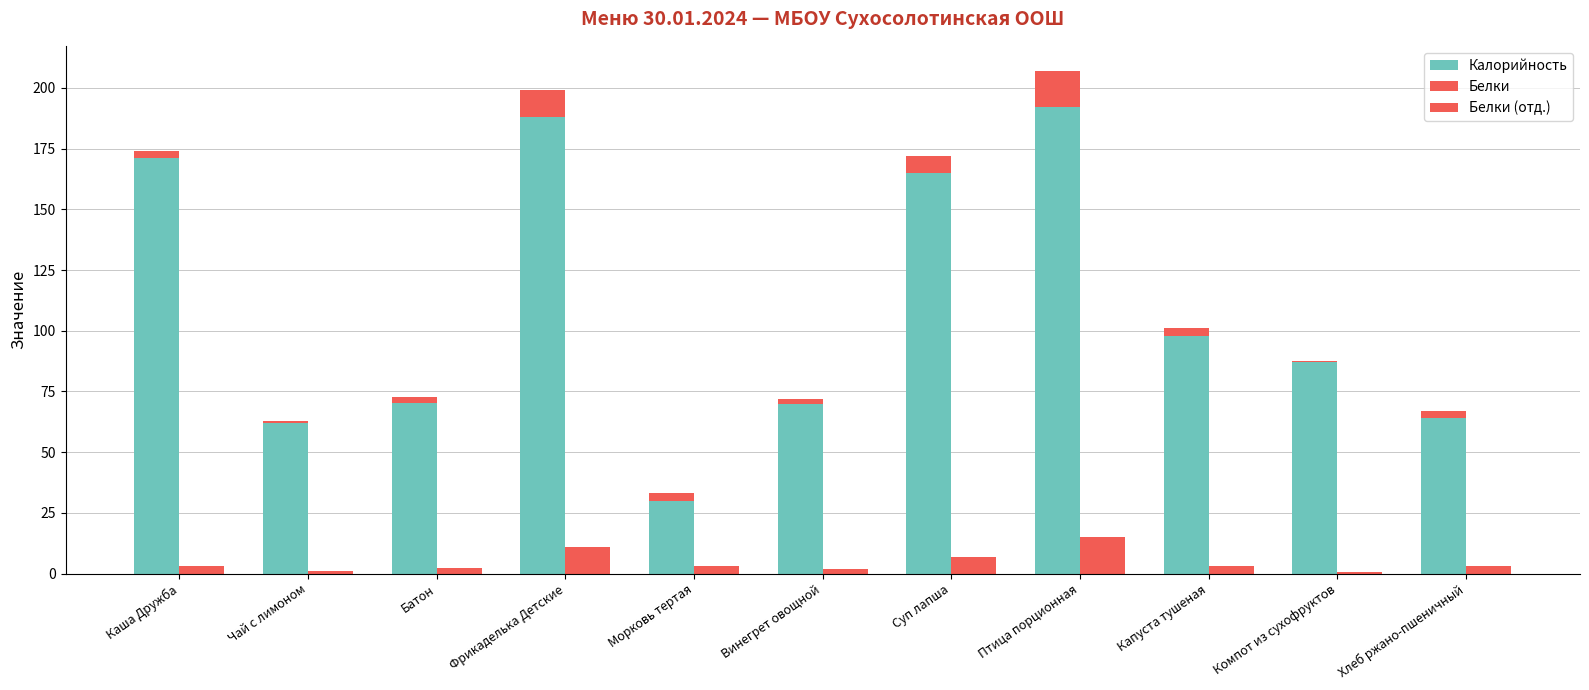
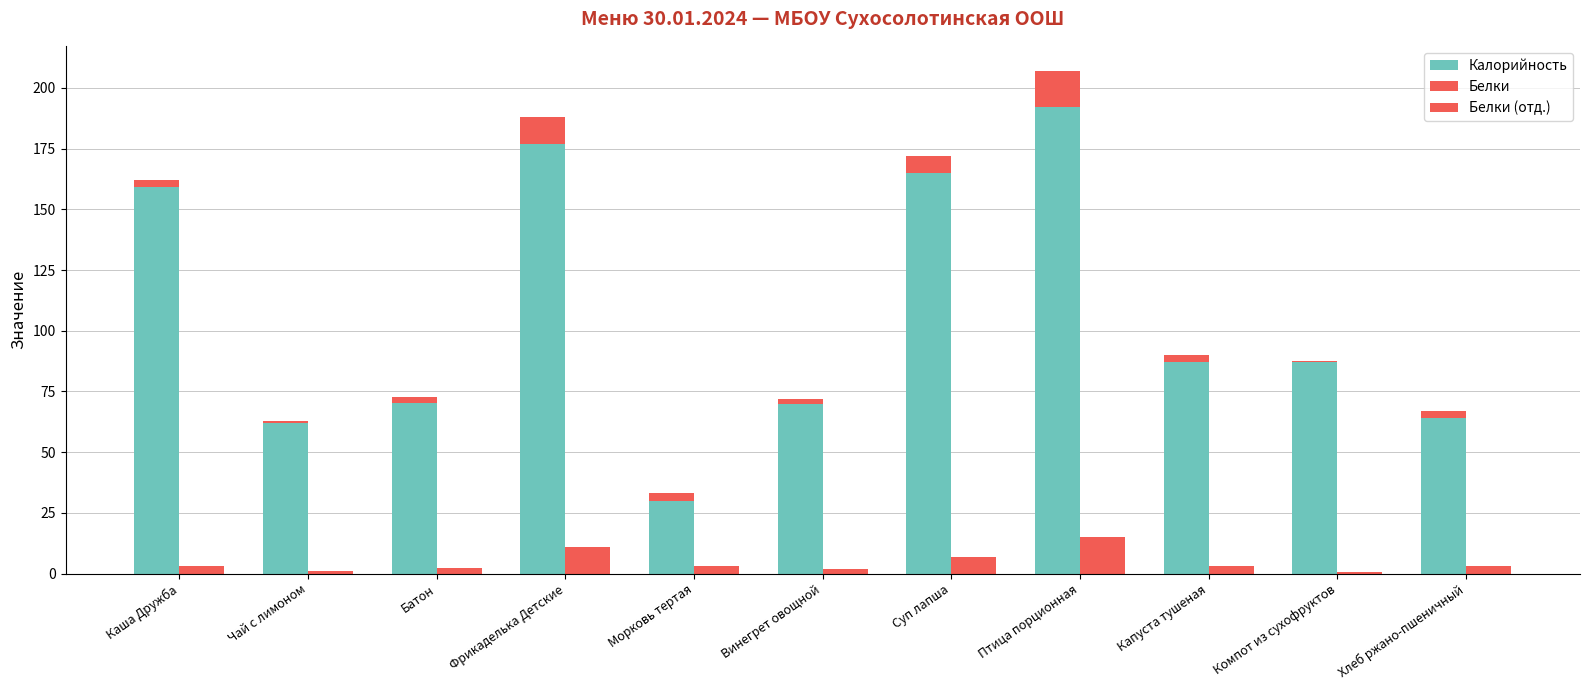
  {
    "Калорийность": {
-     "Каша Дружба": 171,
+     "Каша Дружба": 159,
      "Чай с лимоном": 62,
      "Батон": 70,
-     "Фрикаделька Детские": 188,
+     "Фрикаделька Детские": 177,
      "Морковь тертая": 30,
      "Винегрет овощной": 70,
      "Суп лапша": 165,
      "Птица порционная": 192,
-     "Капуста тушеная": 98,
+     "Капуста тушеная": 87,
      "Компот из сухофруктов": 87,
      "Хлеб ржано-пшеничный": 64
    }
  }
